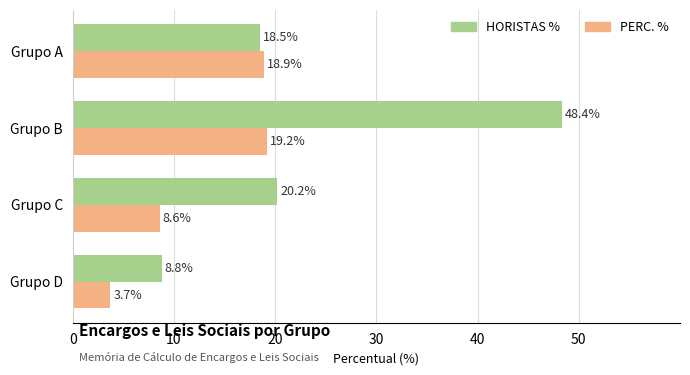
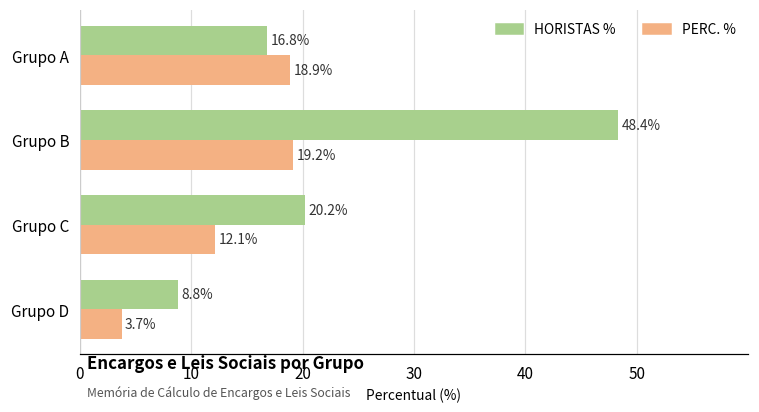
  {
    "HORISTAS %": {
-     "Grupo A": "18.5%",
+     "Grupo A": "16.8%",
      "Grupo B": "48.4%",
      "Grupo C": "20.2%",
      "Grupo D": "8.8%"
    },
    "PERC. %": {
      "Grupo A": "18.9%",
      "Grupo B": "19.2%",
-     "Grupo C": "8.6%",
+     "Grupo C": "12.1%",
      "Grupo D": "3.7%"
    }
  }
